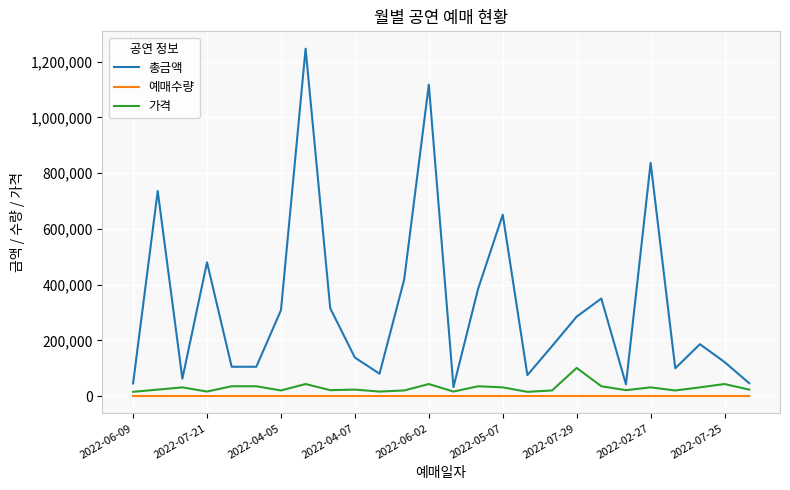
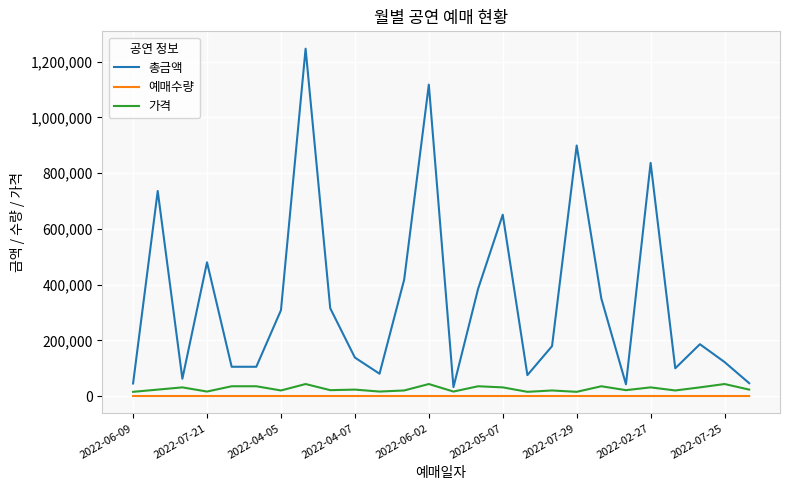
  {
    "총금액": {
      "2022-07-21": "480,000",
      "2022-04-05": "310,000",
      "2022-04-07": "140,000",
      "2022-05-07": "650,000",
-     "2022-07-29": "290,000",
+     "2022-07-29": "900,000",
      "2022-02-27": "840,000",
      "2022-07-25": "120,000"
    },
    "예매수량": {
      "2022-07-21": "0",
      "2022-04-05": "0",
      "2022-04-07": "0",
      "2022-05-07": "0",
      "2022-07-29": "0",
      "2022-02-27": "0",
      "2022-07-25": "0"
    },
    "가격": {
      "2022-07-21": "20,000",
      "2022-04-05": "20,000",
      "2022-04-07": "20,000",
      "2022-05-07": "30,000",
-     "2022-07-29": "100,000",
+     "2022-07-29": "20,000",
      "2022-02-27": "30,000",
      "2022-07-25": "40,000"
    }
  }
